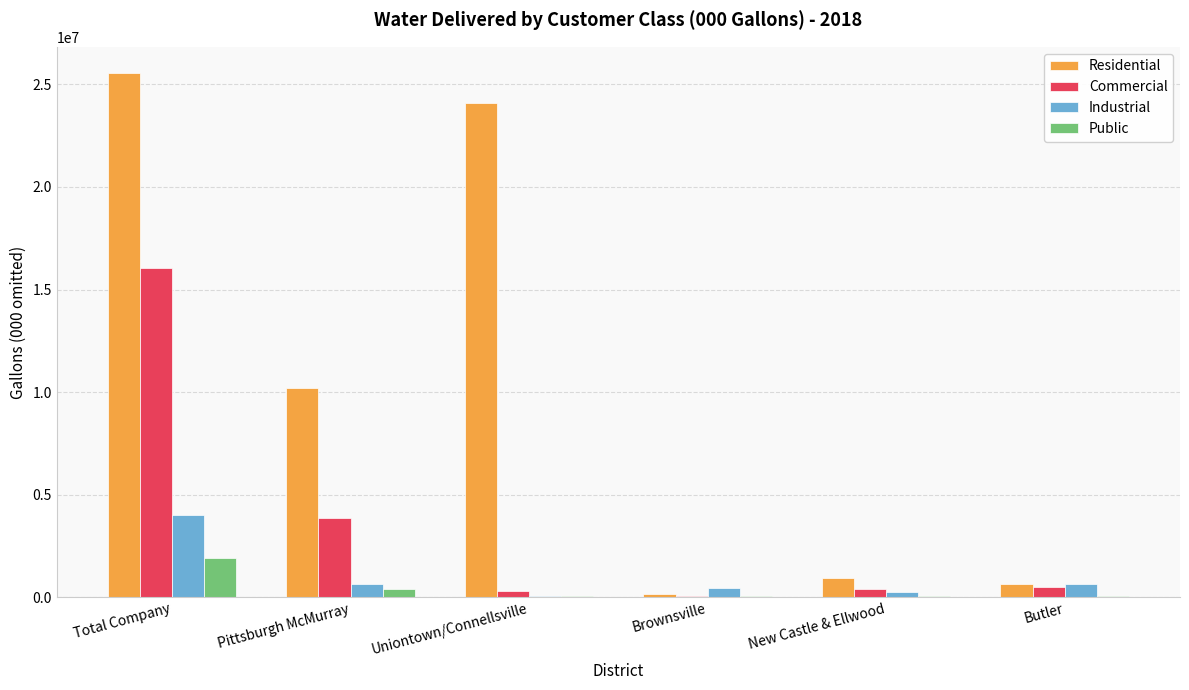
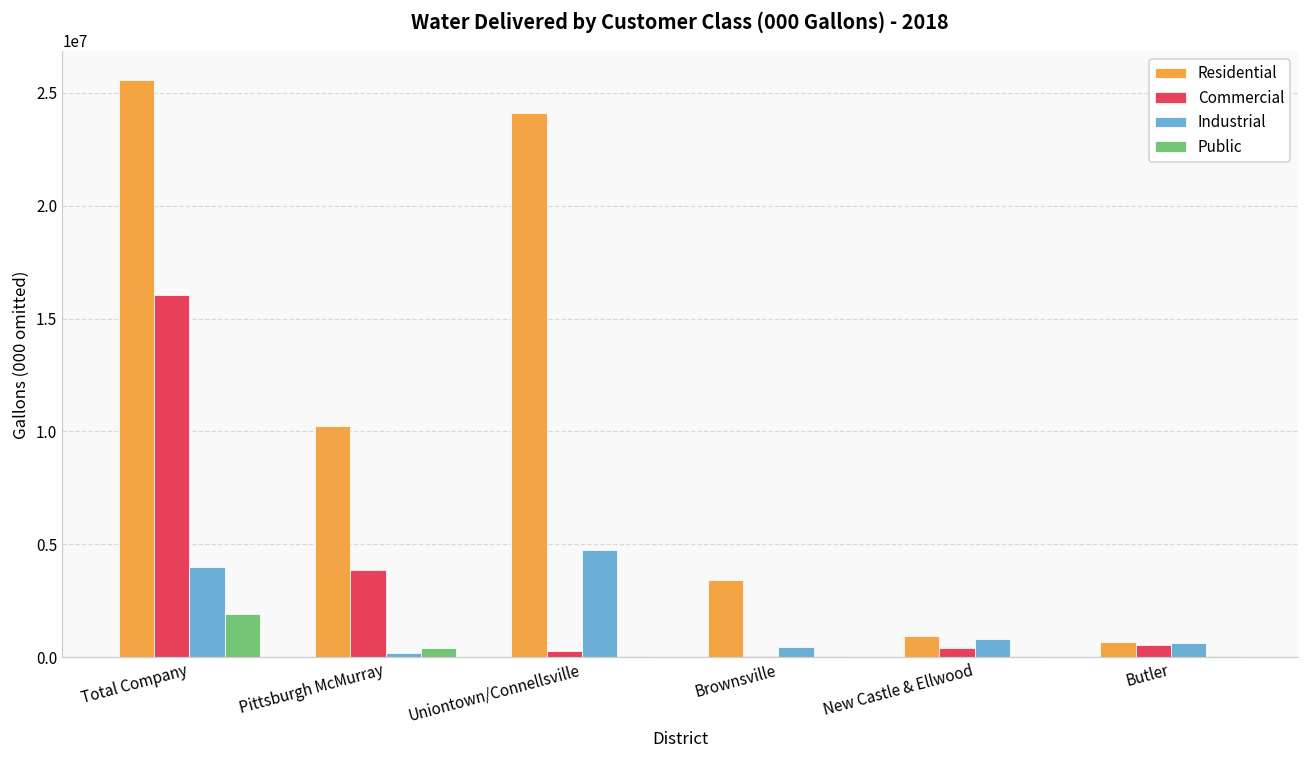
  {
    "Residential": {
      "Total Company": 25600000,
      "Pittsburgh McMurray": 10200000,
      "Uniontown/Connellsville": 24100000,
-     "Brownsville": 200000,
+     "Brownsville": 3400000,
      "New Castle & Ellwood": 900000,
      "Butler": 700000
    },
    "Commercial": {
      "Total Company": 16000000,
      "Pittsburgh McMurray": 3900000,
      "Uniontown/Connellsville": 300000,
      "New Castle & Ellwood": 400000,
      "Butler": 500000
    },
    "Industrial": {
      "Total Company": 4000000,
-     "Pittsburgh McMurray": 600000,
-     "Uniontown/Connellsville": 0,
+     "Pittsburgh McMurray": 200000,
+     "Uniontown/Connellsville": 4700000,
      "Brownsville": 500000,
-     "New Castle & Ellwood": 300000,
+     "New Castle & Ellwood": 800000,
      "Butler": 600000
    },
    "Public": {
      "Total Company": 1900000,
      "Pittsburgh McMurray": 400000
    }
  }
